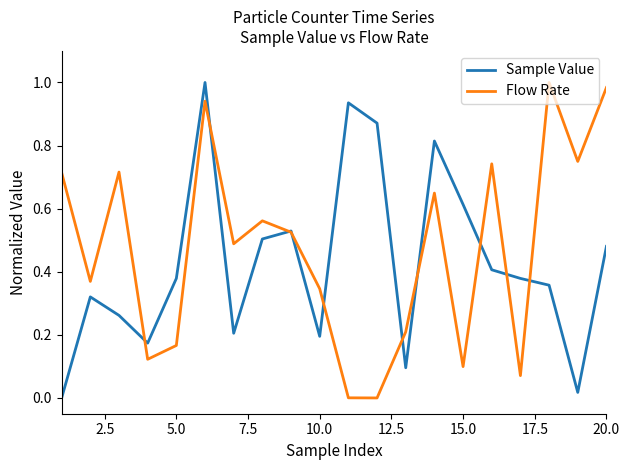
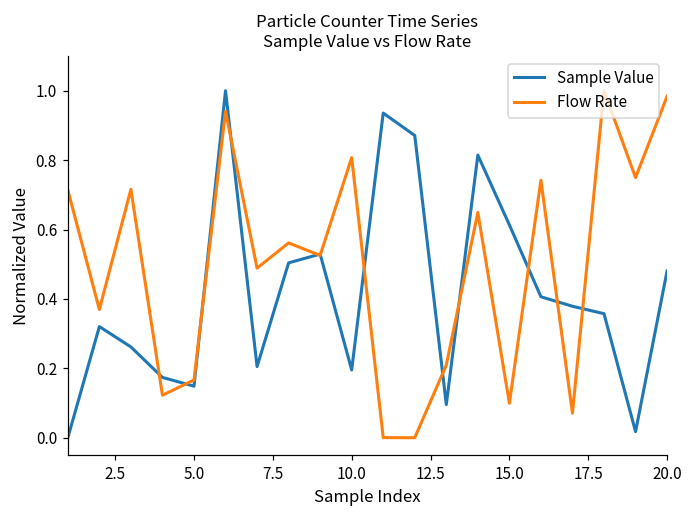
  {
    "Sample Value": {
-     "5.0": 0.38,
+     "5.0": 0.15,
      "10.0": 0.20,
      "15.0": 0.61,
      "20.0": 0.48
    },
    "Flow Rate": {
      "5.0": 0.17,
-     "10.0": 0.35,
+     "10.0": 0.81,
      "15.0": 0.10,
      "20.0": 0.98
    }
  }
